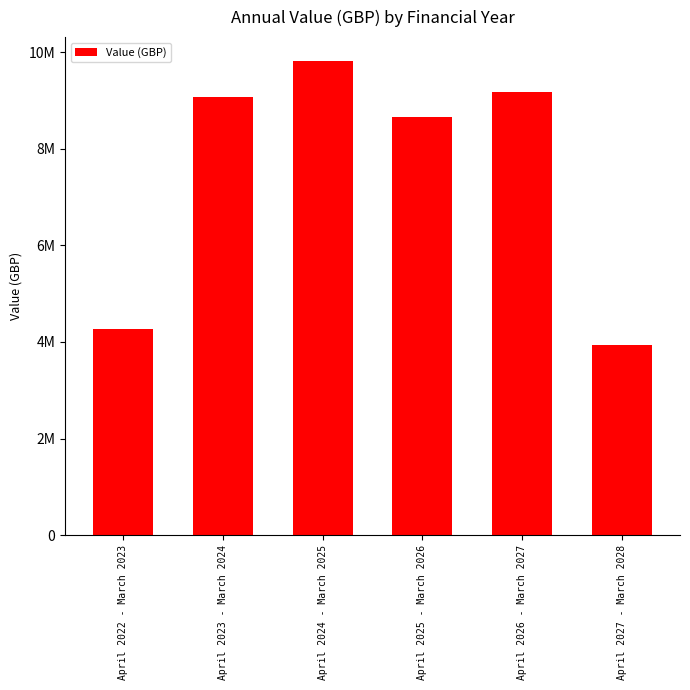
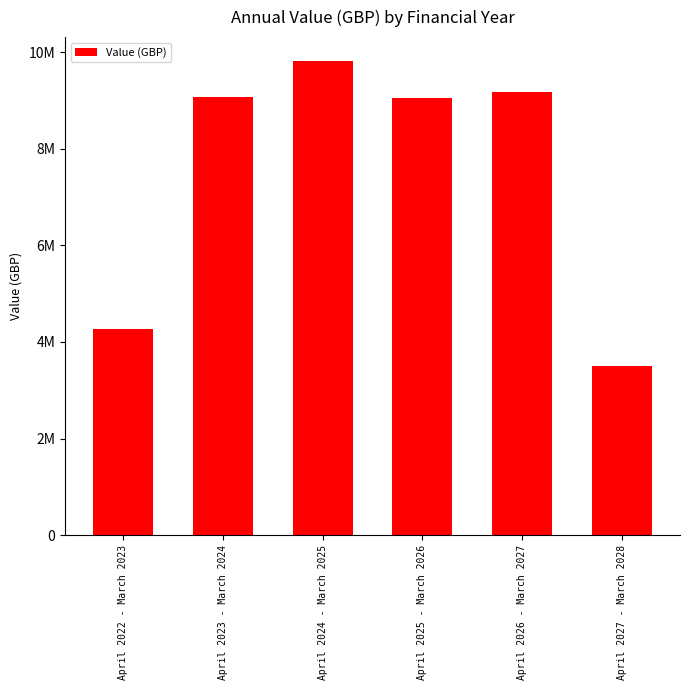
  {
    "April 2022 - March 2023": 4300000,
    "April 2023 - March 2024": 9100000,
    "April 2024 - March 2025": 9800000,
-   "April 2025 - March 2026": 8700000,
+   "April 2025 - March 2026": 9000000,
    "April 2026 - March 2027": 9200000,
-   "April 2027 - March 2028": 3900000
+   "April 2027 - March 2028": 3500000
  }
